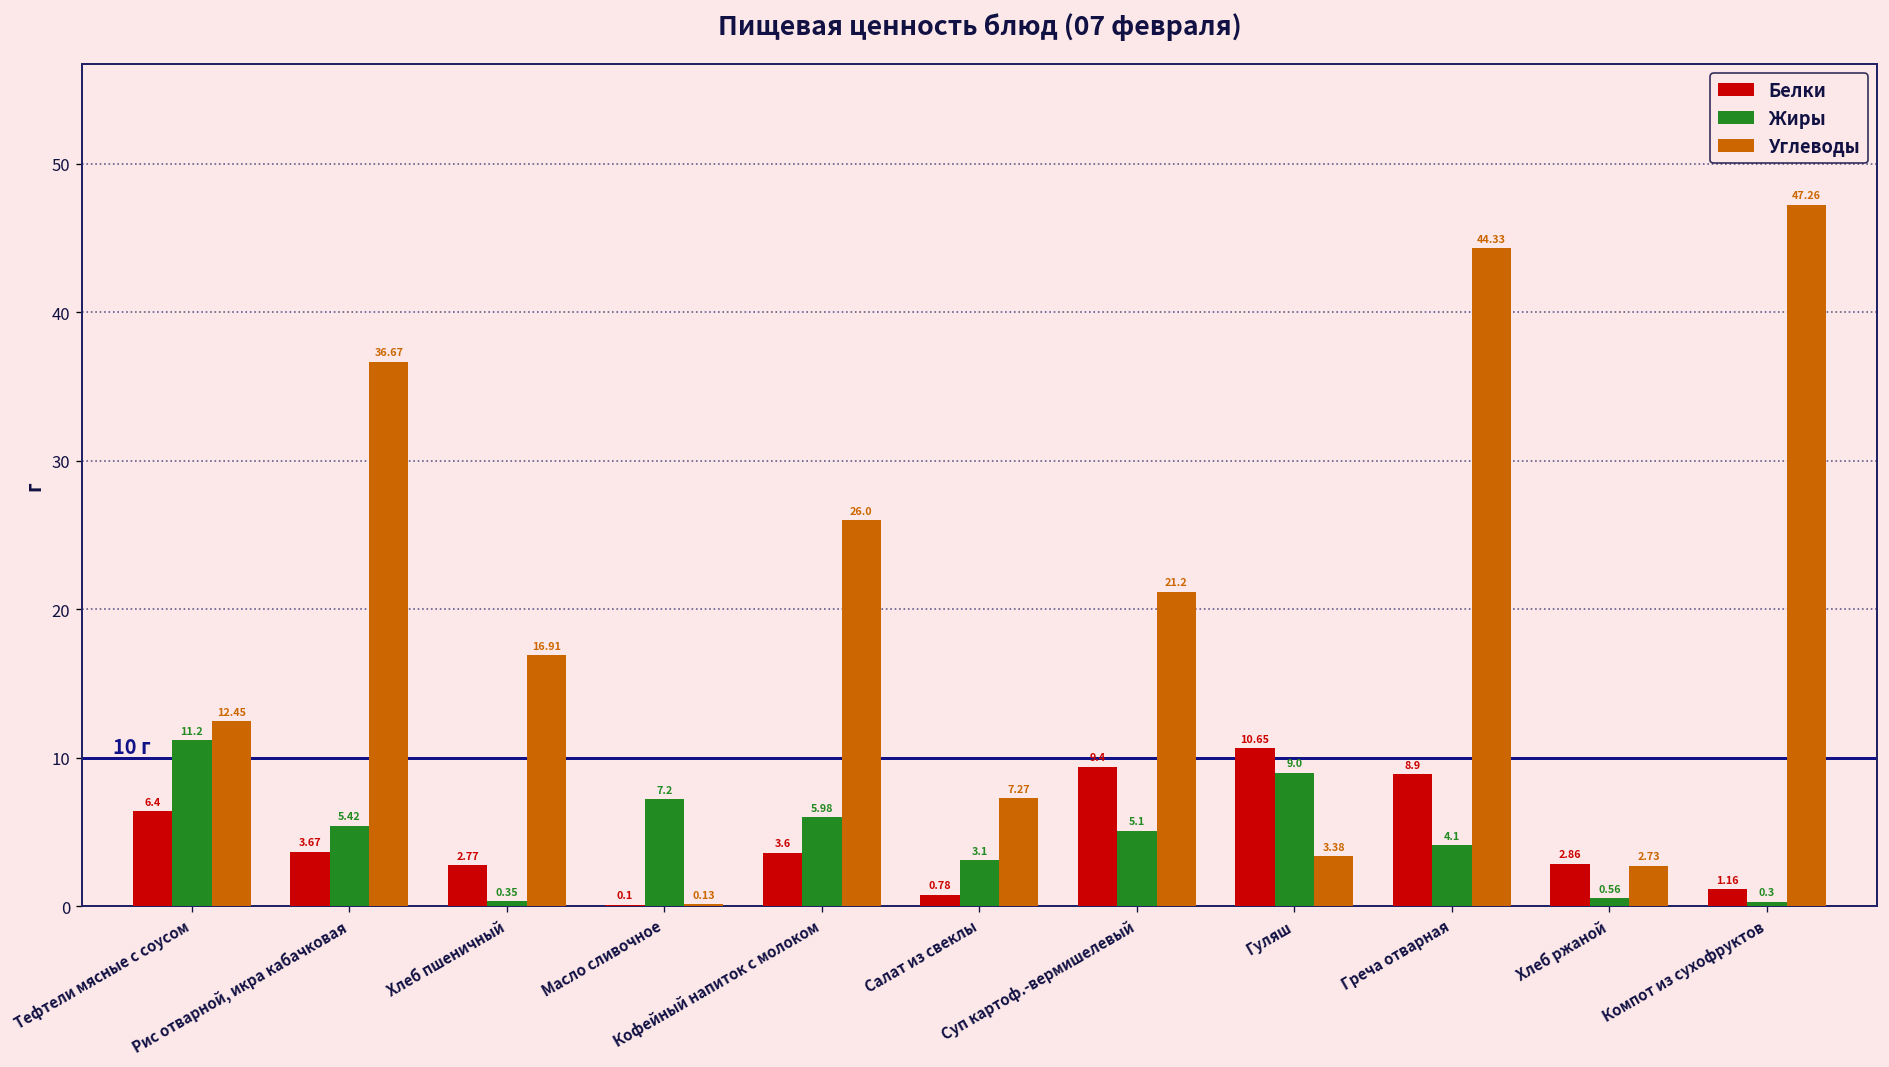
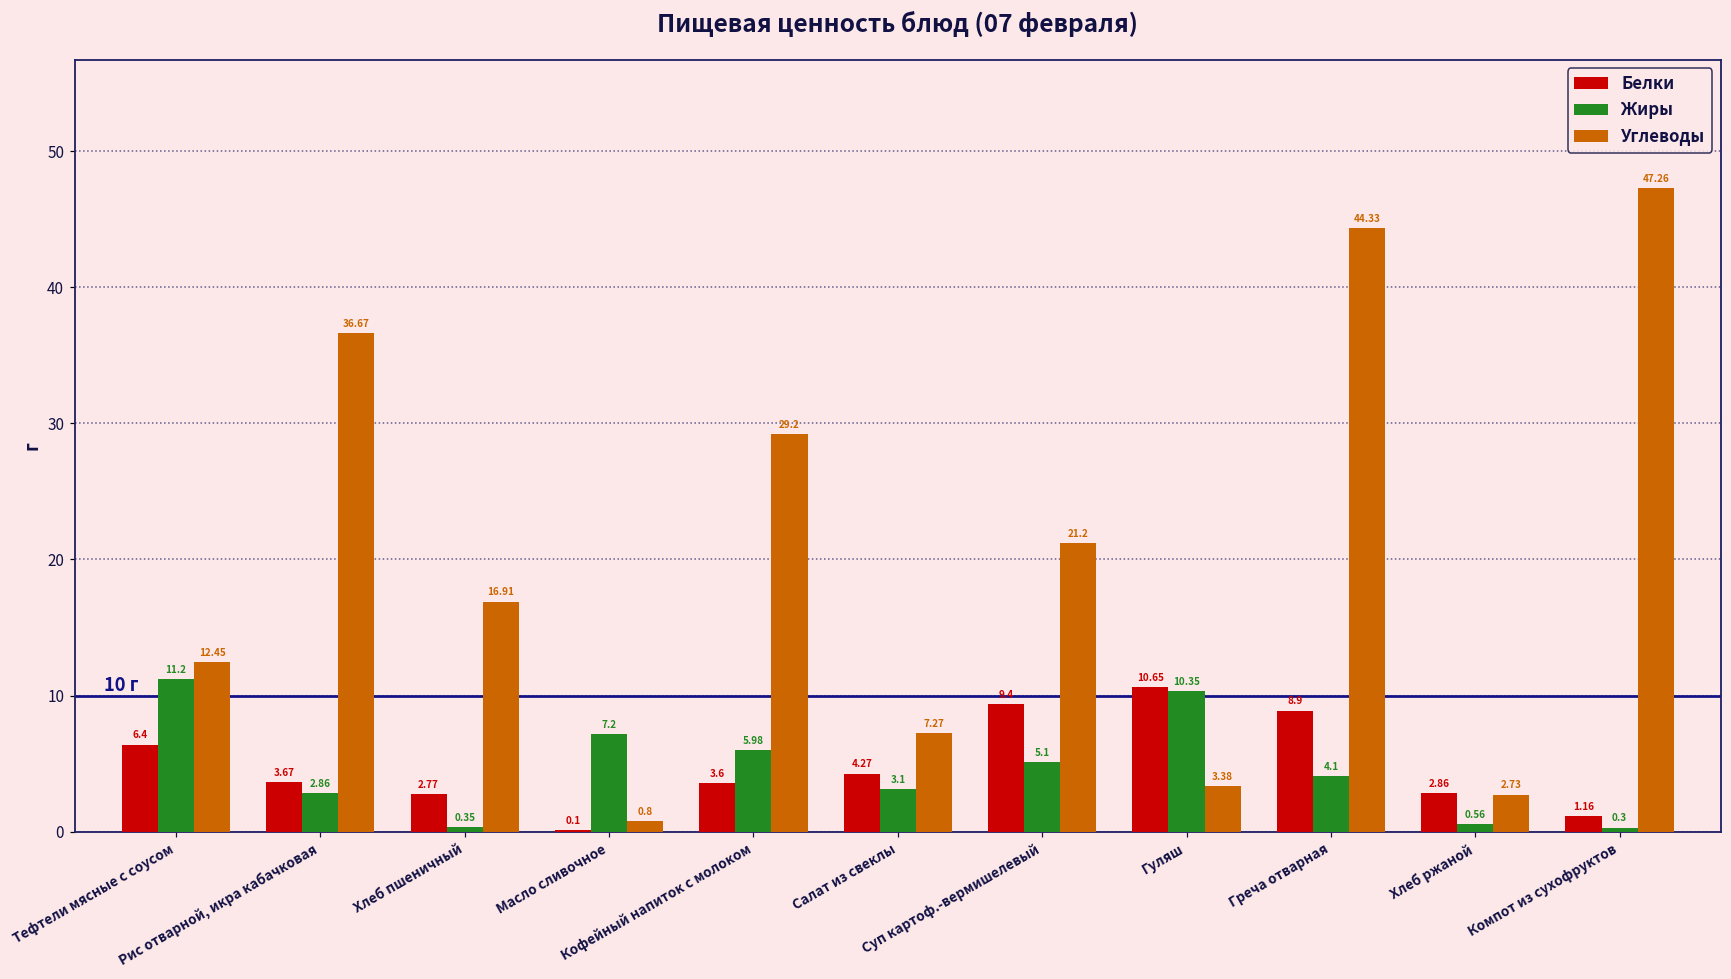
  {
    "Белки": {
      "Тефтели мясные с соусом": 6.4,
      "Рис отварной, икра кабачковая": 3.67,
      "Хлеб пшеничный": 2.77,
      "Масло сливочное": 0.1,
      "Кофейный напиток с молоком": 3.6,
-     "Салат из свеклы": 0.78,
+     "Салат из свеклы": 4.27,
      "Суп картоф.-вермишелевый": 9.4,
      "Гуляш": 10.65,
      "Греча отварная": 8.9,
      "Хлеб ржаной": 2.86,
      "Компот из сухофруктов": 1.16
    },
    "Жиры": {
      "Тефтели мясные с соусом": 11.2,
-     "Рис отварной, икра кабачковая": 5.42,
+     "Рис отварной, икра кабачковая": 2.86,
      "Хлеб пшеничный": 0.35,
      "Масло сливочное": 7.2,
      "Кофейный напиток с молоком": 5.98,
      "Салат из свеклы": 3.1,
      "Суп картоф.-вермишелевый": 5.1,
-     "Гуляш": 9.0,
+     "Гуляш": 10.35,
      "Греча отварная": 4.1,
      "Хлеб ржаной": 0.56,
      "Компот из сухофруктов": 0.3
    },
    "Углеводы": {
      "Тефтели мясные с соусом": 12.45,
      "Рис отварной, икра кабачковая": 36.67,
      "Хлеб пшеничный": 16.91,
-     "Масло сливочное": 0.13,
-     "Кофейный напиток с молоком": 26.0,
+     "Масло сливочное": 0.8,
+     "Кофейный напиток с молоком": 29.2,
      "Салат из свеклы": 7.27,
      "Суп картоф.-вермишелевый": 21.2,
      "Гуляш": 3.38,
      "Греча отварная": 44.33,
      "Хлеб ржаной": 2.73,
      "Компот из сухофруктов": 47.26
    }
  }
